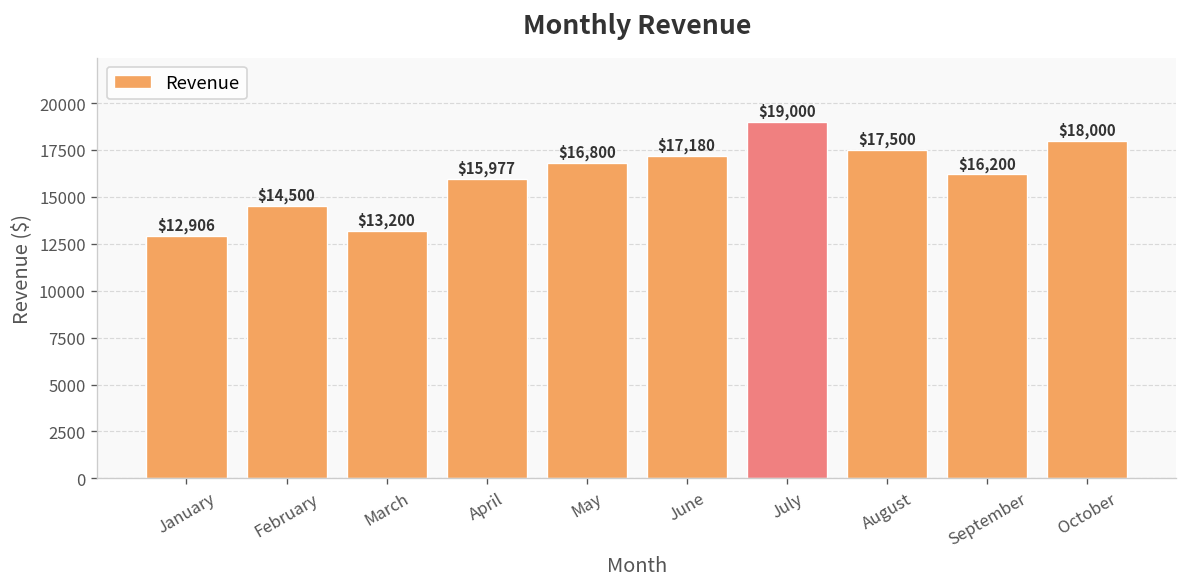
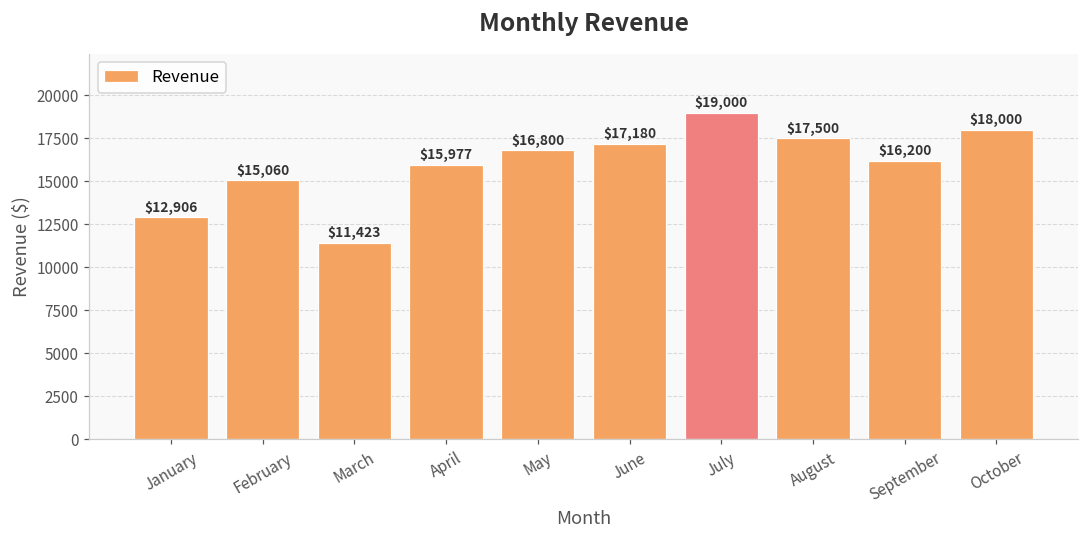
  {
    "January": "$12,906",
-   "February": "$14,500",
-   "March": "$13,200",
+   "February": "$15,060",
+   "March": "$11,423",
    "April": "$15,977",
    "May": "$16,800",
    "June": "$17,180",
    "July": "$19,000",
    "August": "$17,500",
    "September": "$16,200",
    "October": "$18,000"
  }
